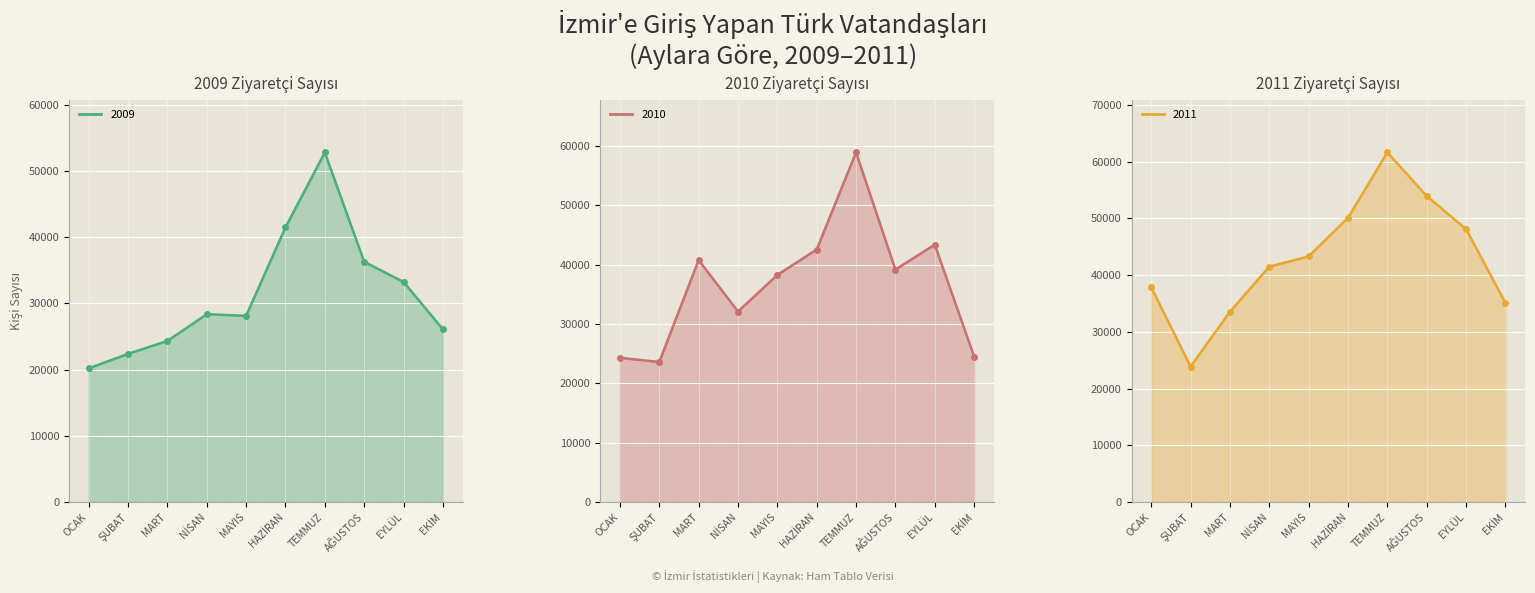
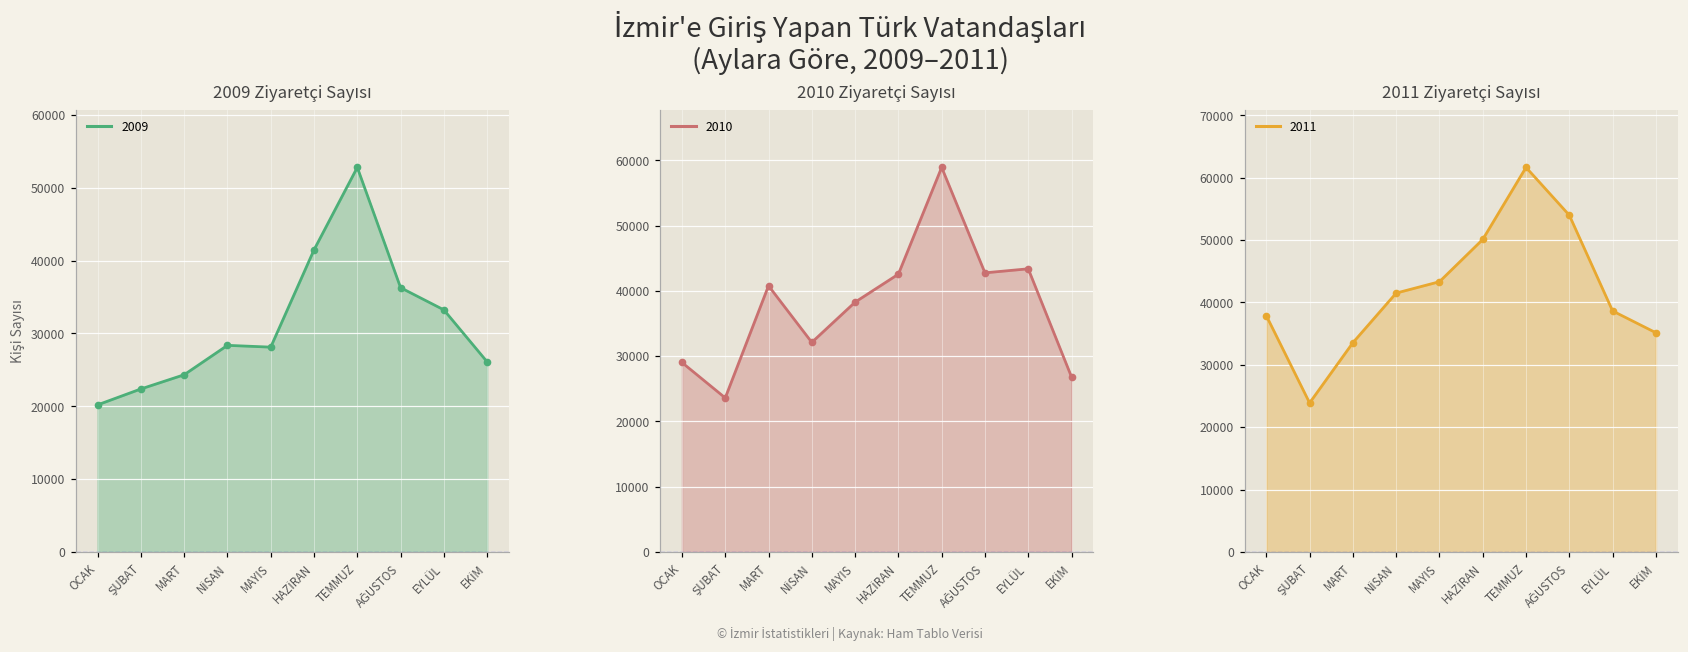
  {
    "2009 Ziyaretçi Sayısı": {
      "OCAK": 20000,
      "ŞUBAT": 22000,
      "MART": 24000,
      "NİSAN": 28000,
      "MAYIS": 28000,
      "HAZİRAN": 41000,
      "TEMMUZ": 53000,
      "AĞUSTOS": 36000,
      "EYLÜL": 33000,
      "EKİM": 26000
    },
    "2010 Ziyaretçi Sayısı": {
-     "OCAK": 24000,
+     "OCAK": 29000,
      "ŞUBAT": 24000,
      "MART": 41000,
      "NİSAN": 32000,
      "MAYIS": 38000,
      "HAZİRAN": 43000,
      "TEMMUZ": 59000,
-     "AĞUSTOS": 39000,
+     "AĞUSTOS": 43000,
      "EYLÜL": 43000,
-     "EKİM": 25000
+     "EKİM": 27000
    },
    "2011 Ziyaretçi Sayısı": {
      "OCAK": 38000,
      "ŞUBAT": 24000,
      "MART": 34000,
      "NİSAN": 41000,
      "MAYIS": 43000,
      "HAZİRAN": 50000,
      "TEMMUZ": 62000,
      "AĞUSTOS": 54000,
-     "EYLÜL": 48000,
+     "EYLÜL": 39000,
      "EKİM": 35000
    }
  }
